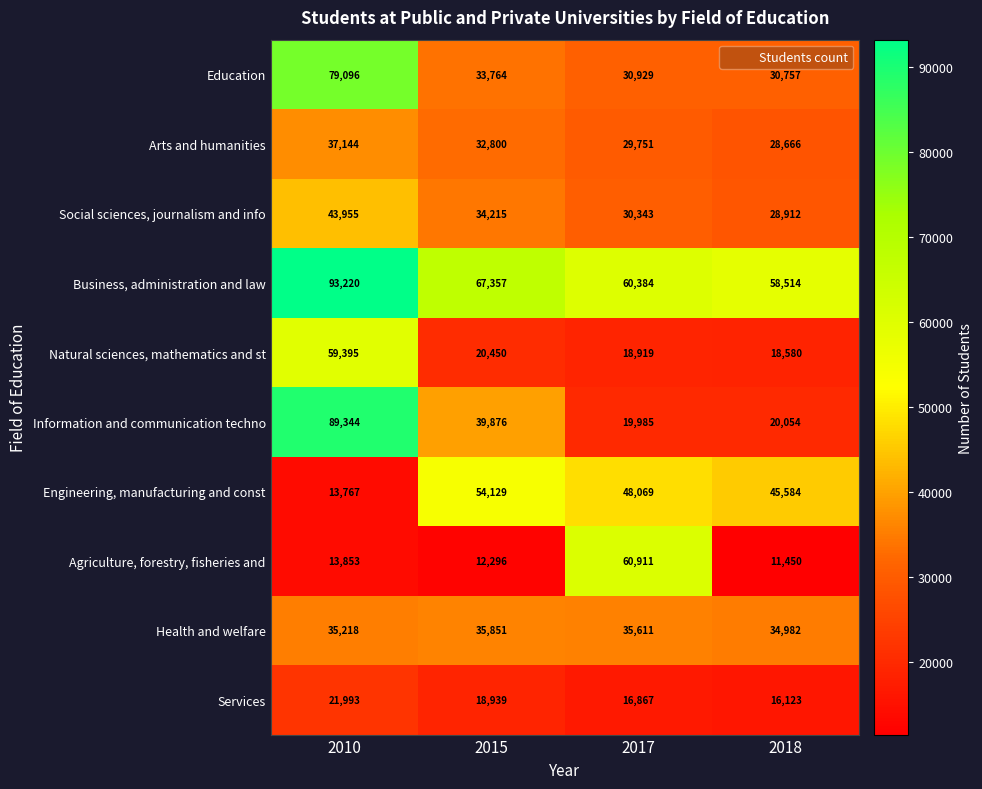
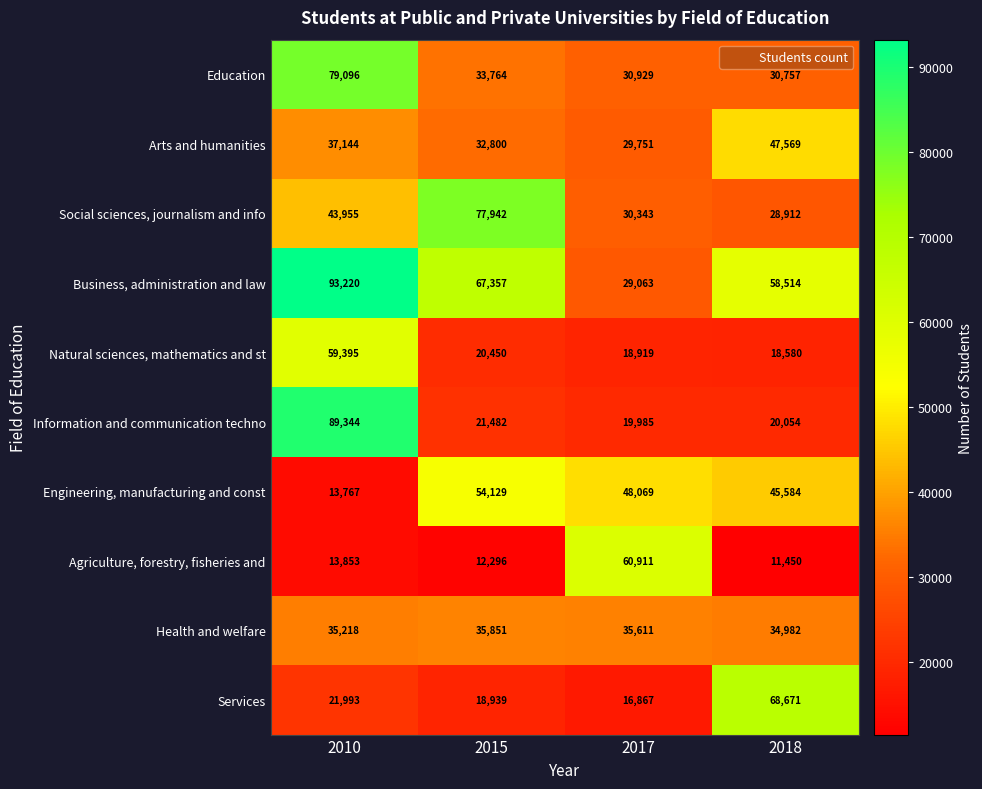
  {
    "Education": {
      "2010": "79,096",
      "2015": "33,764",
      "2017": "30,929",
      "2018": "30,757"
    },
    "Arts and humanities": {
      "2010": "37,144",
      "2015": "32,800",
      "2017": "29,751",
-     "2018": "28,666"
+     "2018": "47,569"
    },
    "Social sciences, journalism and info": {
      "2010": "43,955",
-     "2015": "34,215",
+     "2015": "77,942",
      "2017": "30,343",
      "2018": "28,912"
    },
    "Business, administration and law": {
      "2010": "93,220",
      "2015": "67,357",
-     "2017": "60,384",
+     "2017": "29,063",
      "2018": "58,514"
    },
    "Natural sciences, mathematics and st": {
      "2010": "59,395",
      "2015": "20,450",
      "2017": "18,919",
      "2018": "18,580"
    },
    "Information and communication techno": {
      "2010": "89,344",
-     "2015": "39,876",
+     "2015": "21,482",
      "2017": "19,985",
      "2018": "20,054"
    },
    "Engineering, manufacturing and const": {
      "2010": "13,767",
      "2015": "54,129",
      "2017": "48,069",
      "2018": "45,584"
    },
    "Agriculture, forestry, fisheries and": {
      "2010": "13,853",
      "2015": "12,296",
      "2017": "60,911",
      "2018": "11,450"
    },
    "Health and welfare": {
      "2010": "35,218",
      "2015": "35,851",
      "2017": "35,611",
      "2018": "34,982"
    },
    "Services": {
      "2010": "21,993",
      "2015": "18,939",
      "2017": "16,867",
-     "2018": "16,123"
+     "2018": "68,671"
    }
  }
